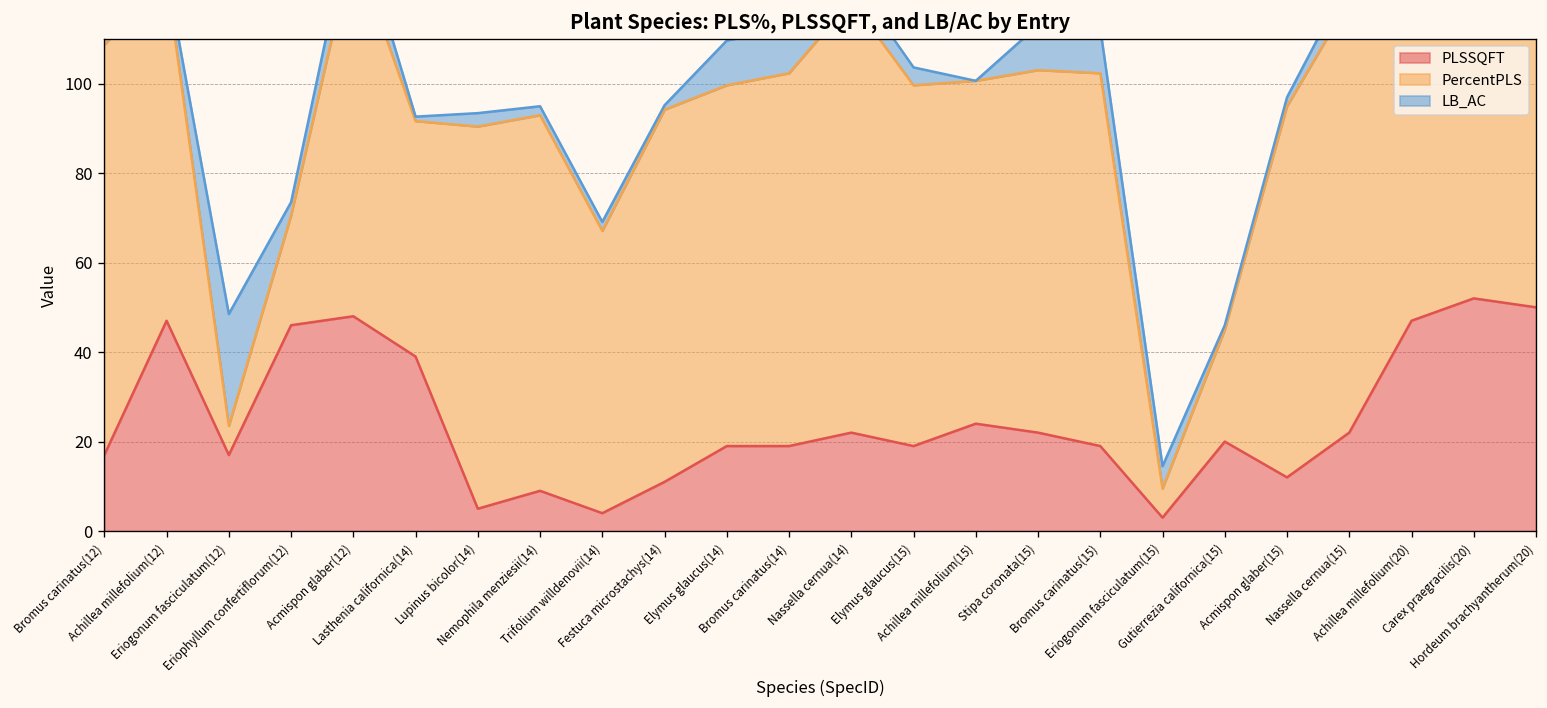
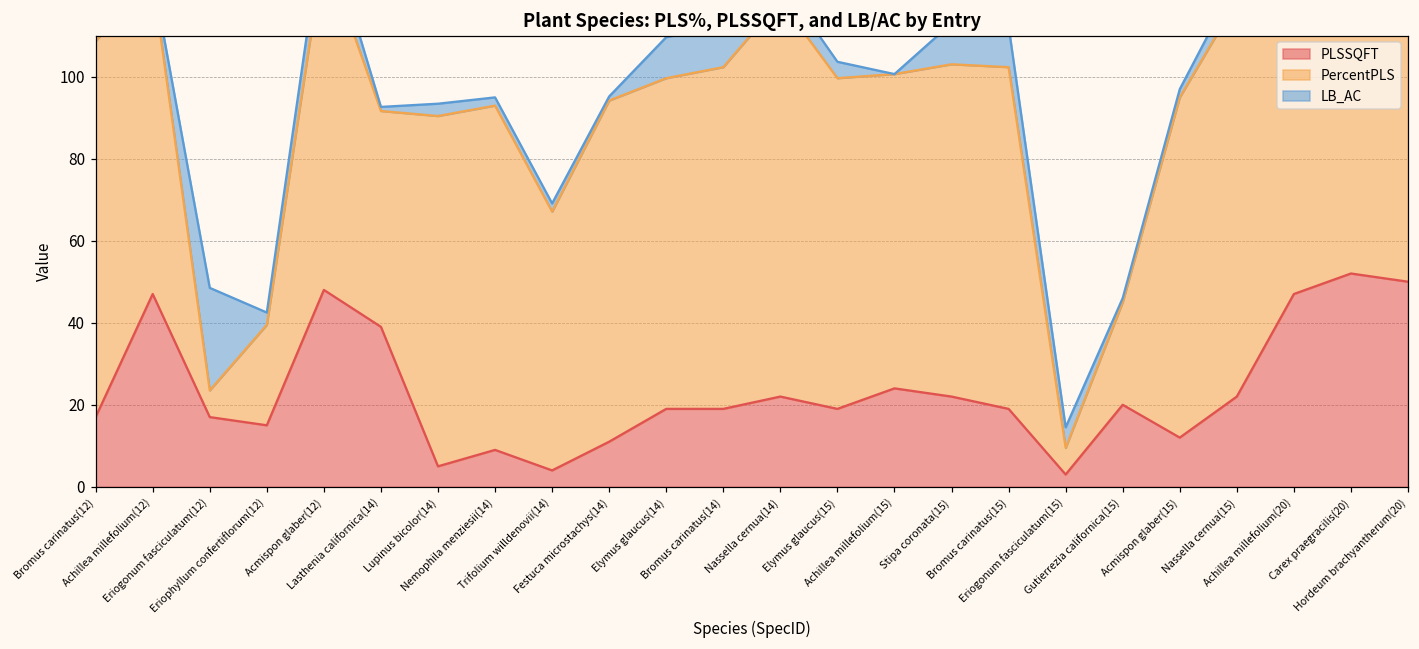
  {
    "PLSSQFT": {
      "Bromus carinatus(12)": 17,
      "Achillea millefolium(12)": 47,
      "Eriogonum fasciculatum(12)": 17,
-     "Eriophyllum confertiflorum(12)": 46,
+     "Eriophyllum confertiflorum(12)": 15,
      "Acmispon glaber(12)": 48,
      "Lasthenia californica(14)": 39,
      "Lupinus bicolor(14)": 5,
      "Nemophila menziesii(14)": 9,
      "Trifolium willdenovii(14)": 4,
      "Festuca microstachys(14)": 11,
      "Elymus glaucus(14)": 19,
      "Bromus carinatus(14)": 19,
      "Nassella cernua(14)": 22,
      "Elymus glaucus(15)": 19,
      "Achillea millefolium(15)": 24,
      "Stipa coronata(15)": 22,
      "Bromus carinatus(15)": 19,
      "Eriogonum fasciculatum(15)": 3,
      "Gutierrezia californica(15)": 20,
      "Acmispon glaber(15)": 12,
      "Nassella cernua(15)": 22,
      "Achillea millefolium(20)": 47,
      "Carex praegracilis(20)": 52,
      "Hordeum brachyantherum(20)": 50
    },
    "PercentPLS": {
      "Bromus carinatus(12)": 92,
      "Eriogonum fasciculatum(12)": 7,
      "Eriophyllum confertiflorum(12)": 24,
      "Lasthenia californica(14)": 53,
      "Lupinus bicolor(14)": 85,
      "Nemophila menziesii(14)": 84,
      "Trifolium willdenovii(14)": 63,
      "Festuca microstachys(14)": 83,
      "Elymus glaucus(14)": 81,
      "Bromus carinatus(14)": 83,
      "Elymus glaucus(15)": 81,
      "Stipa coronata(15)": 81,
      "Bromus carinatus(15)": 83,
      "Eriogonum fasciculatum(15)": 7,
      "Gutierrezia californica(15)": 25,
      "Acmispon glaber(15)": 83
    },
    "LB_AC": {
      "Eriogonum fasciculatum(12)": 25,
      "Eriophyllum confertiflorum(12)": 3,
      "Lasthenia californica(14)": 1,
      "Lupinus bicolor(14)": 3,
      "Nemophila menziesii(14)": 2,
      "Trifolium willdenovii(14)": 2,
      "Festuca microstachys(14)": 1,
      "Elymus glaucus(14)": 10,
      "Elymus glaucus(15)": 4,
      "Eriogonum fasciculatum(15)": 5,
      "Gutierrezia californica(15)": 1,
      "Acmispon glaber(15)": 2
    }
  }
